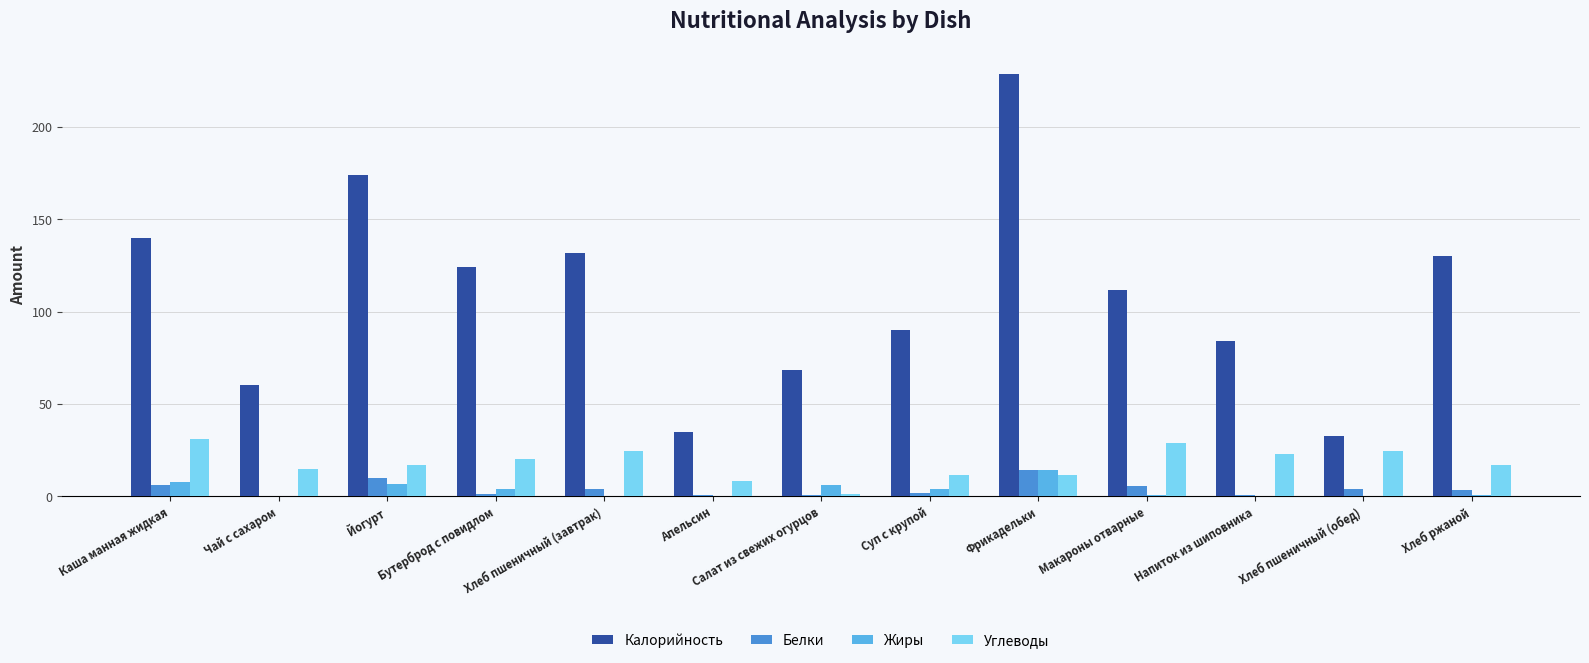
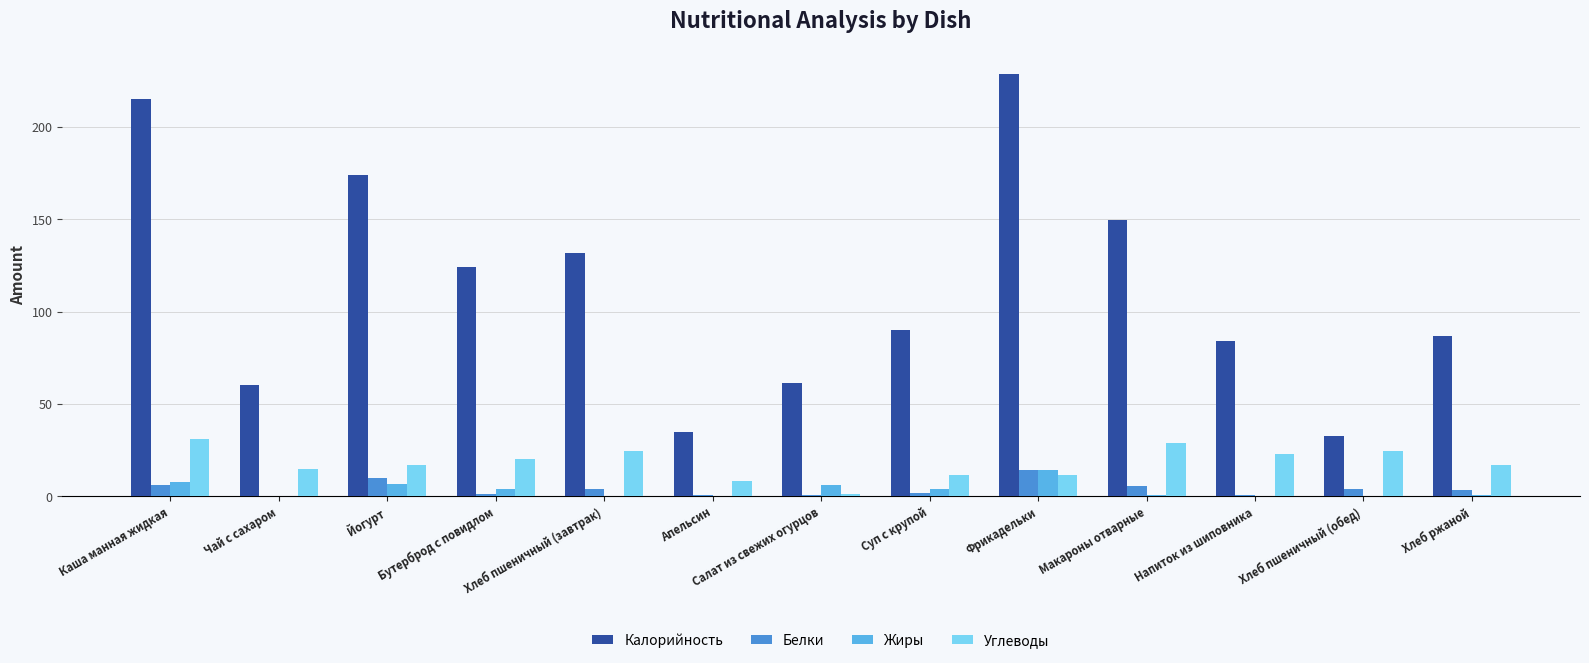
  {
    "Калорийность": {
-     "Каша манная жидкая": 140,
+     "Каша манная жидкая": 215,
      "Чай с сахаром": 60,
      "Йогурт": 174,
      "Бутерброд с повидлом": 124,
      "Хлеб пшеничный (завтрак)": 132,
      "Апельсин": 35,
-     "Салат из свежих огурцов": 69,
+     "Салат из свежих огурцов": 61,
      "Суп с крупой": 90,
      "Фрикадельки": 229,
-     "Макароны отварные": 112,
+     "Макароны отварные": 149,
      "Напиток из шиповника": 84,
      "Хлеб пшеничный (обед)": 33,
-     "Хлеб ржаной": 130
+     "Хлеб ржаной": 87
    }
  }
